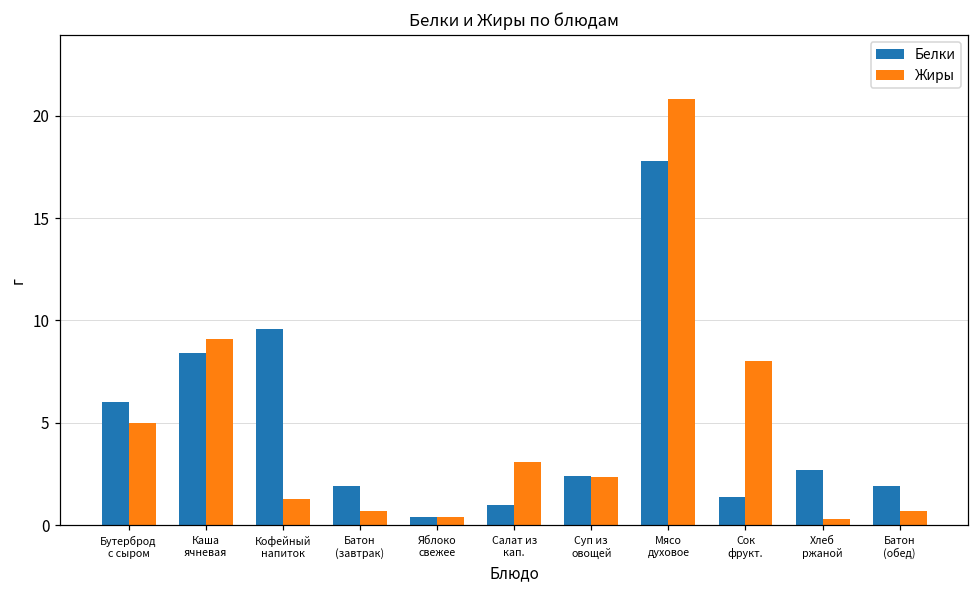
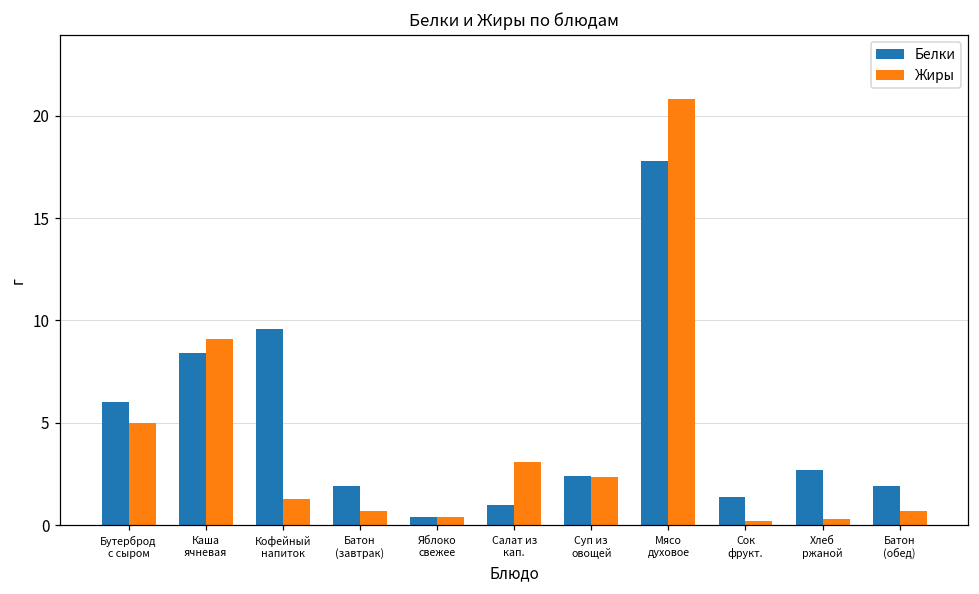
  {
    "Белки": {
      "Бутерброд с сыром": 6.0,
      "Каша ячневая": 8.4,
      "Кофейный напиток": 9.6,
      "Батон (завтрак)": 1.9,
      "Яблоко свежее": 0.4,
      "Салат из кап.": 1.0,
      "Суп из овощей": 2.4,
      "Мясо духовое": 17.8,
      "Сок фрукт.": 1.4,
      "Хлеб ржаной": 2.7,
      "Батон (обед)": 1.9
    },
    "Жиры": {
      "Бутерброд с сыром": 5.0,
      "Каша ячневая": 9.1,
      "Кофейный напиток": 1.3,
      "Батон (завтрак)": 0.7,
      "Яблоко свежее": 0.4,
      "Салат из кап.": 3.1,
      "Суп из овощей": 2.4,
      "Мясо духовое": 20.8,
-     "Сок фрукт.": 8.0,
+     "Сок фрукт.": 0.2,
      "Хлеб ржаной": 0.3,
      "Батон (обед)": 0.7
    }
  }
